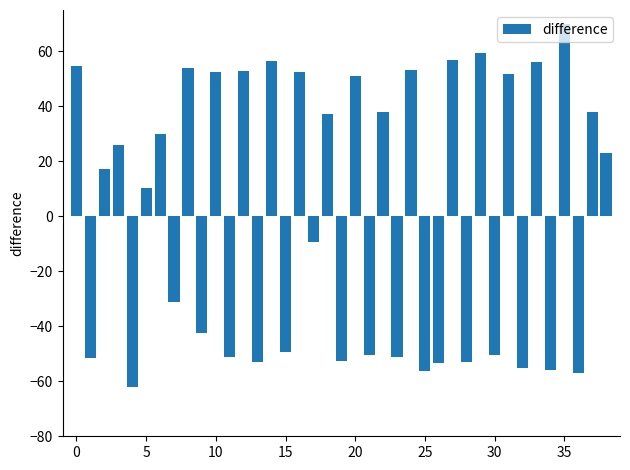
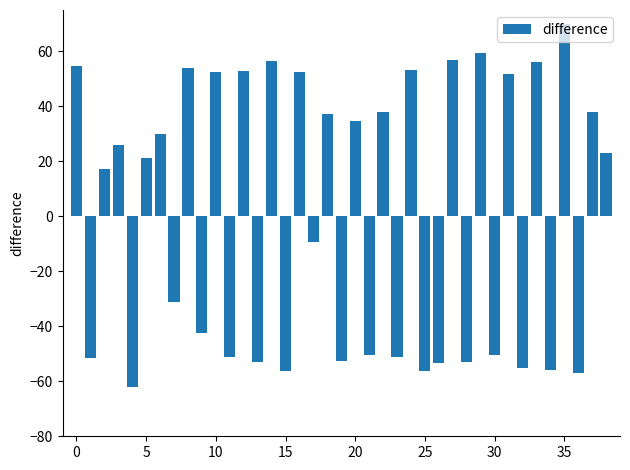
  {
    "0": 55,
-   "5": 10,
+   "5": 21,
    "10": 53,
-   "15": -49,
-   "20": 51,
+   "15": -56,
+   "20": 35,
    "25": -56,
    "30": -51
  }
